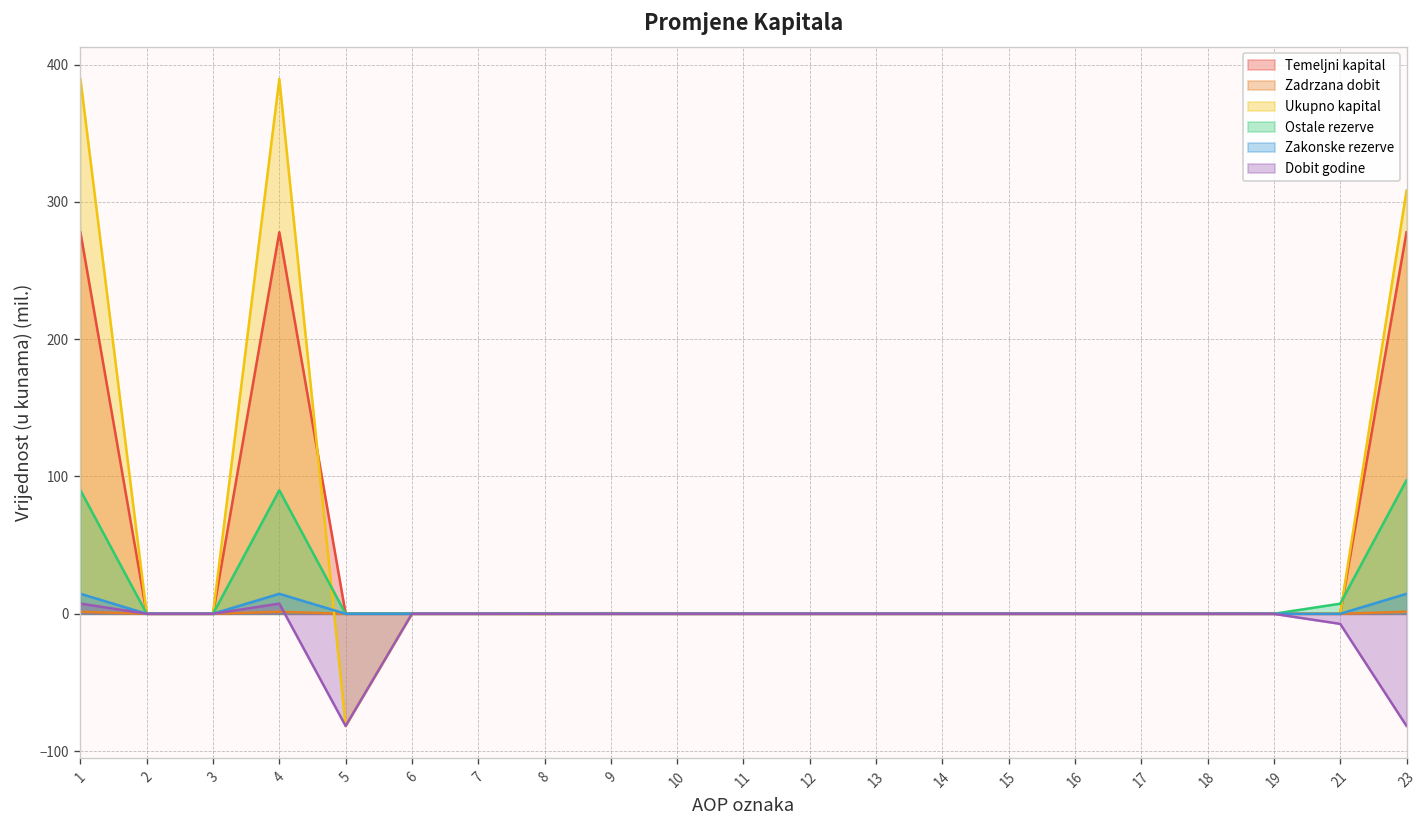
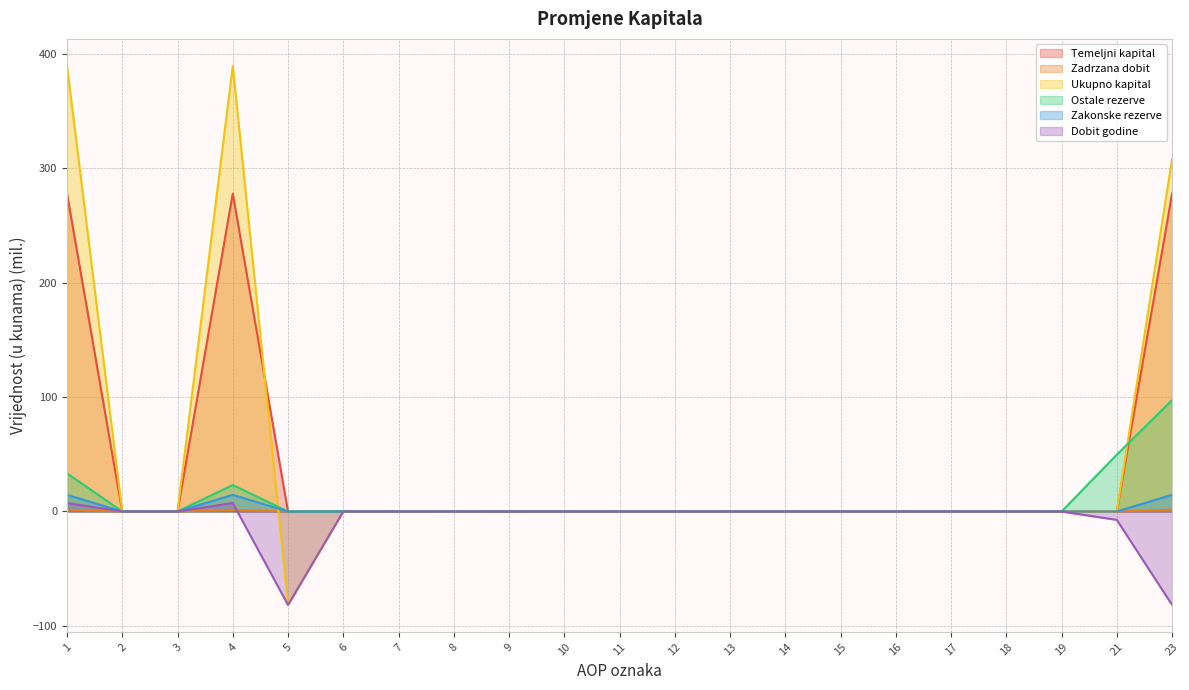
  {
    "Ostale rezerve": {
-     "1": 90,
-     "4": 90,
-     "21": 7,
+     "1": 33,
+     "4": 23,
+     "21": 50,
      "23": 97
    },
    "Zakonske rezerve": {
      "1": 15,
      "4": 15,
      "23": 15
    }
  }
